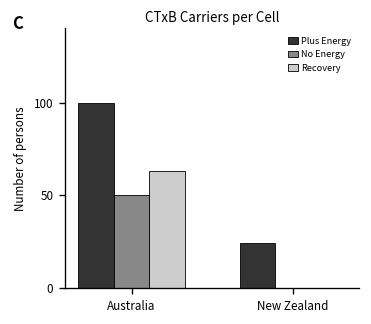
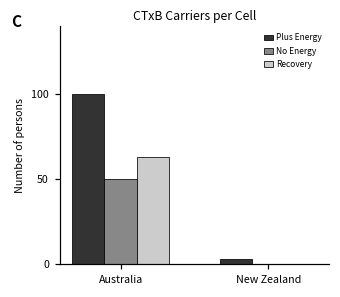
  {
    "Plus Energy": {
      "Australia": 100,
-     "New Zealand": 24
+     "New Zealand": 3
    },
    "No Energy": {
      "Australia": 50,
      "New Zealand": 0
    },
    "Recovery": {
      "Australia": 63,
      "New Zealand": 0
    }
  }
